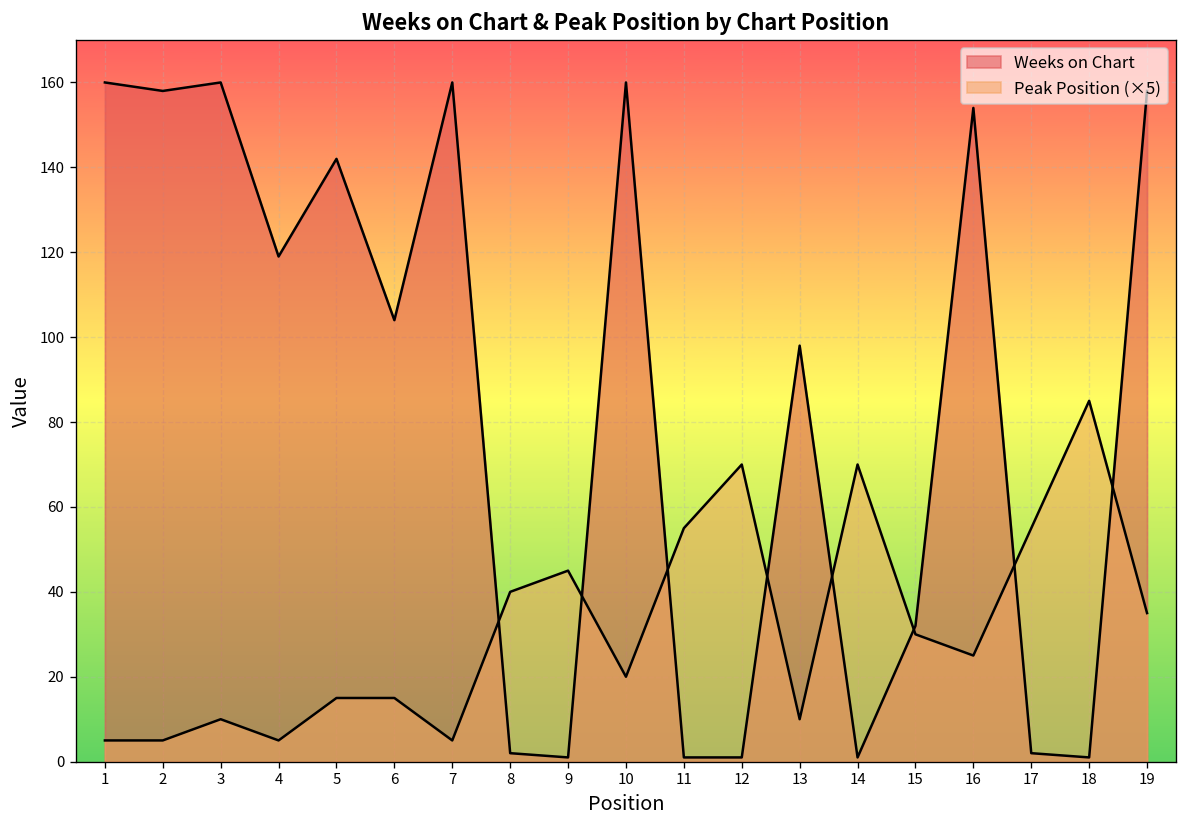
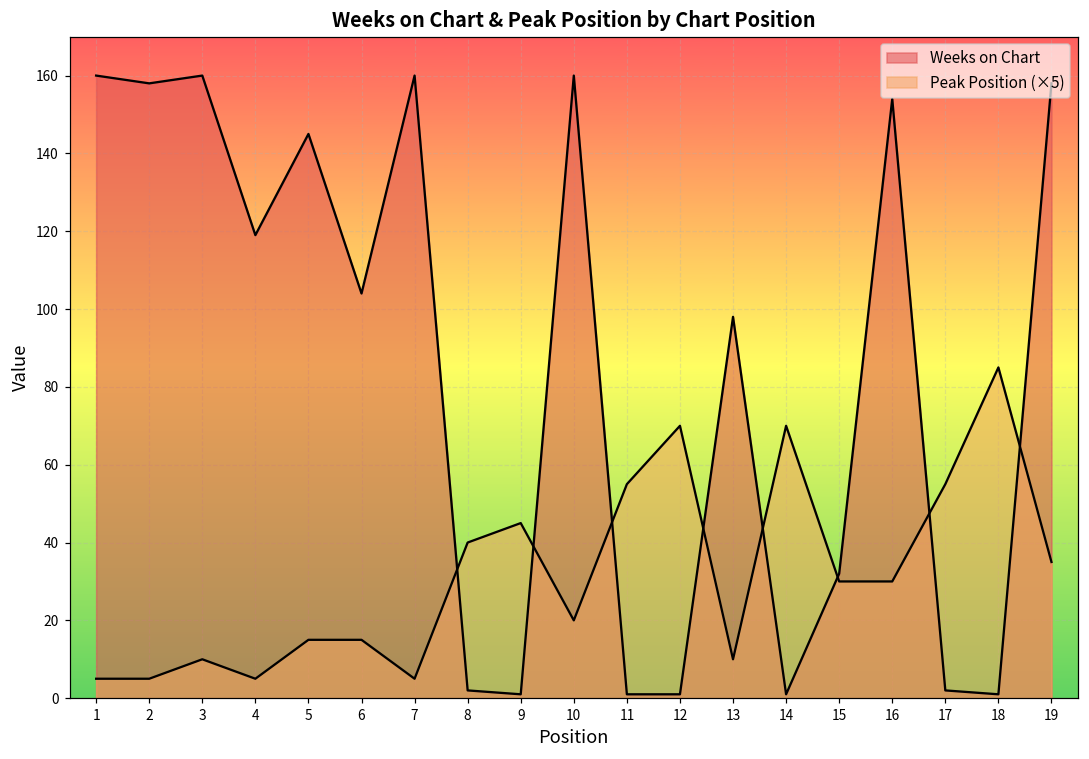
  {
    "Weeks on Chart": {
      "1": 160,
      "2": 158,
      "3": 160,
      "4": 119,
-     "5": 142,
+     "5": 145,
      "6": 104,
      "7": 160,
      "8": 2,
      "9": 1,
      "10": 160,
      "11": 1,
      "12": 1,
      "13": 98,
      "14": 1,
      "15": 32,
      "16": 154,
      "17": 2,
      "18": 1
    },
    "Peak Position (×5)": {
      "1": 5,
      "2": 5,
      "3": 10,
      "4": 5,
      "5": 15,
      "6": 15,
      "7": 5,
      "8": 40,
      "9": 45,
      "10": 20,
      "11": 55,
      "12": 70,
      "13": 10,
      "14": 70,
      "15": 30,
-     "16": 25,
+     "16": 30,
      "17": 55,
      "18": 85,
      "19": 35
    }
  }
